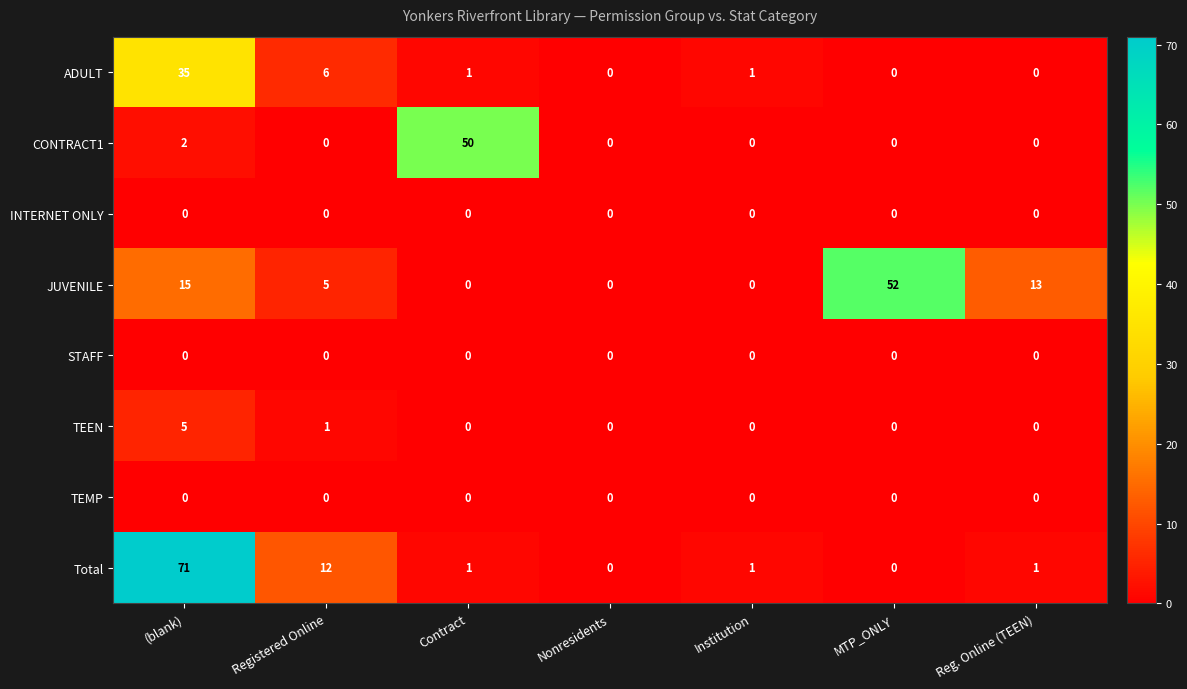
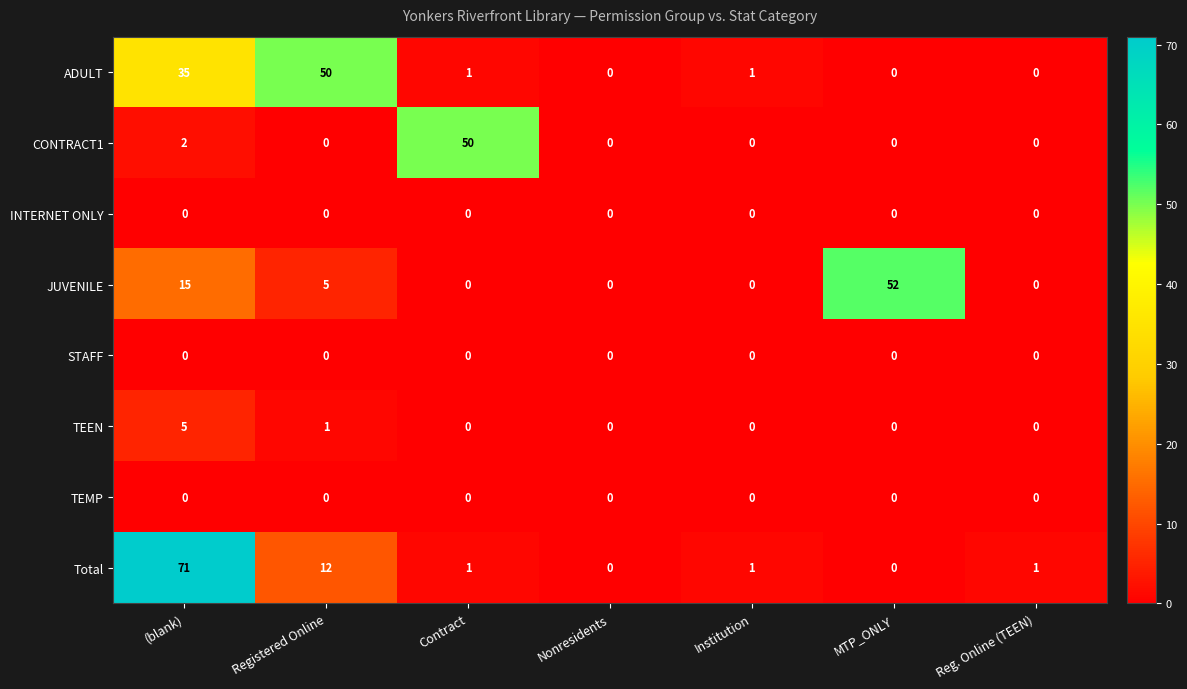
  {
    "ADULT": {
      "(blank)": 35,
-     "Registered Online": 6,
+     "Registered Online": 50,
      "Contract": 1,
      "Nonresidents": 0,
      "Institution": 1,
      "MTP_ONLY": 0,
      "Reg. Online (TEEN)": 0
    },
    "CONTRACT1": {
      "(blank)": 2,
      "Registered Online": 0,
      "Contract": 50,
      "Nonresidents": 0,
      "Institution": 0,
      "MTP_ONLY": 0,
      "Reg. Online (TEEN)": 0
    },
    "INTERNET ONLY": {
      "(blank)": 0,
      "Registered Online": 0,
      "Contract": 0,
      "Nonresidents": 0,
      "Institution": 0,
      "MTP_ONLY": 0,
      "Reg. Online (TEEN)": 0
    },
    "JUVENILE": {
      "(blank)": 15,
      "Registered Online": 5,
      "Contract": 0,
      "Nonresidents": 0,
      "Institution": 0,
      "MTP_ONLY": 52,
-     "Reg. Online (TEEN)": 13
+     "Reg. Online (TEEN)": 0
    },
    "STAFF": {
      "(blank)": 0,
      "Registered Online": 0,
      "Contract": 0,
      "Nonresidents": 0,
      "Institution": 0,
      "MTP_ONLY": 0,
      "Reg. Online (TEEN)": 0
    },
    "TEEN": {
      "(blank)": 5,
      "Registered Online": 1,
      "Contract": 0,
      "Nonresidents": 0,
      "Institution": 0,
      "MTP_ONLY": 0,
      "Reg. Online (TEEN)": 0
    },
    "TEMP": {
      "(blank)": 0,
      "Registered Online": 0,
      "Contract": 0,
      "Nonresidents": 0,
      "Institution": 0,
      "MTP_ONLY": 0,
      "Reg. Online (TEEN)": 0
    },
    "Total": {
      "(blank)": 71,
      "Registered Online": 12,
      "Contract": 1,
      "Nonresidents": 0,
      "Institution": 1,
      "MTP_ONLY": 0,
      "Reg. Online (TEEN)": 1
    }
  }
